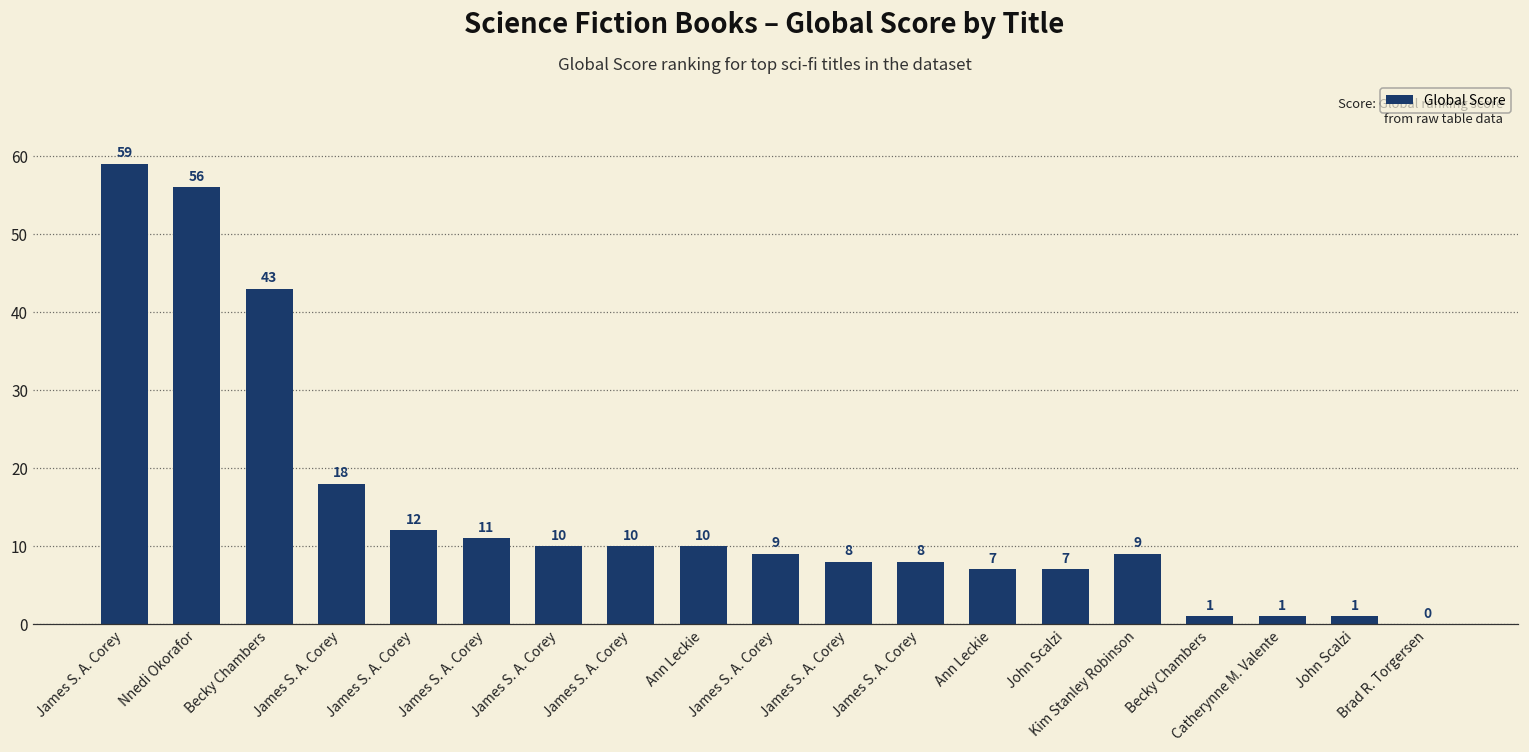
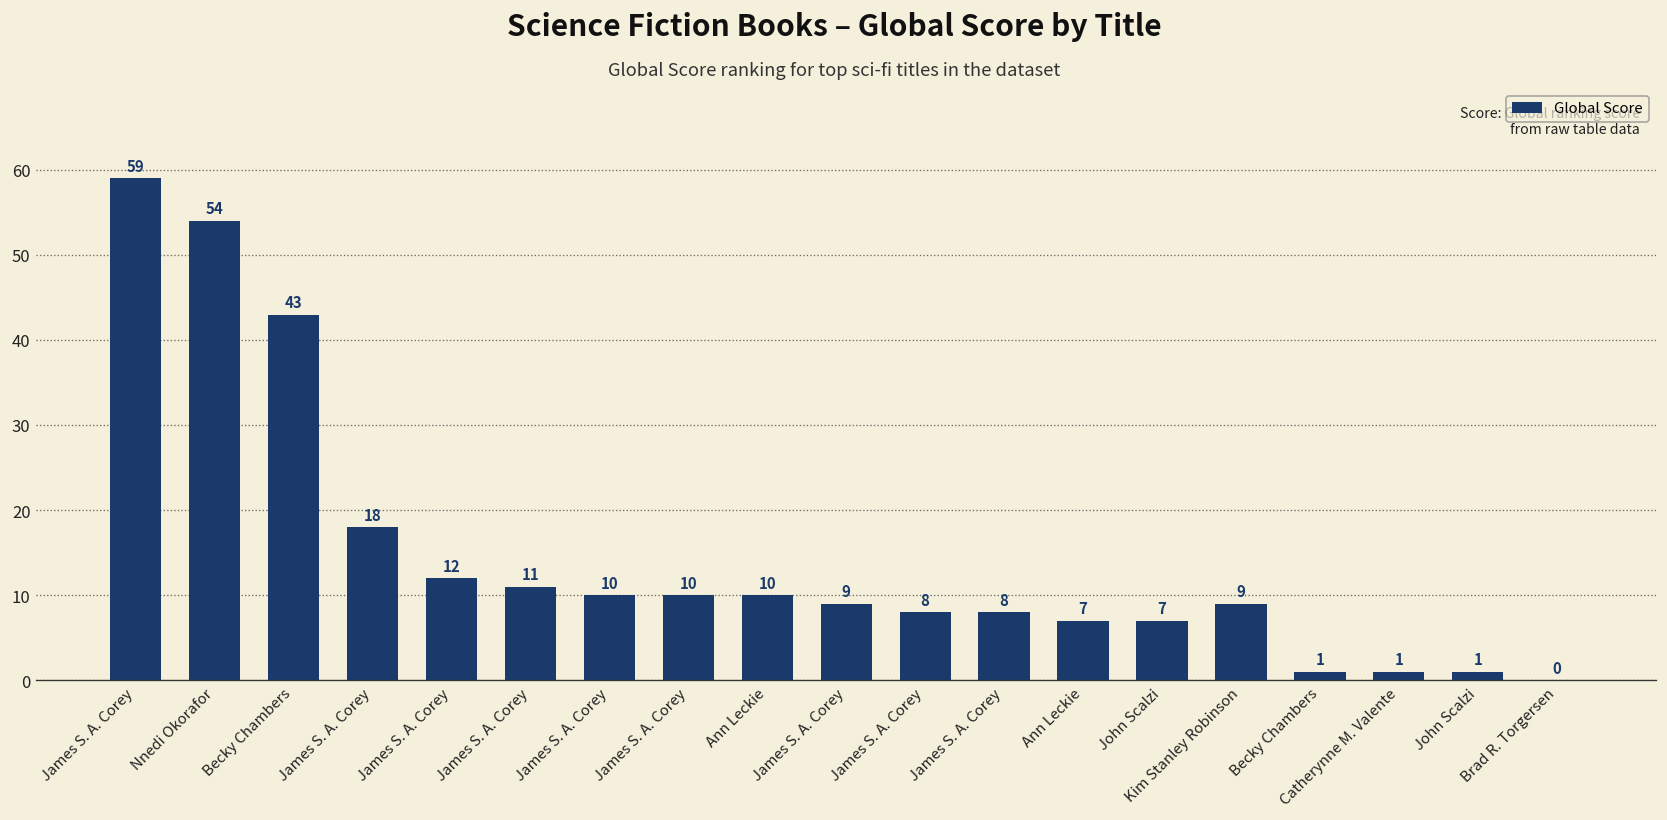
  {
-   "Nnedi Okorafor": 56,
+   "Nnedi Okorafor": 54,
    "Kim Stanley Robinson": 9,
    "Catherynne M. Valente": 1,
    "Brad R. Torgersen": 0
  }
